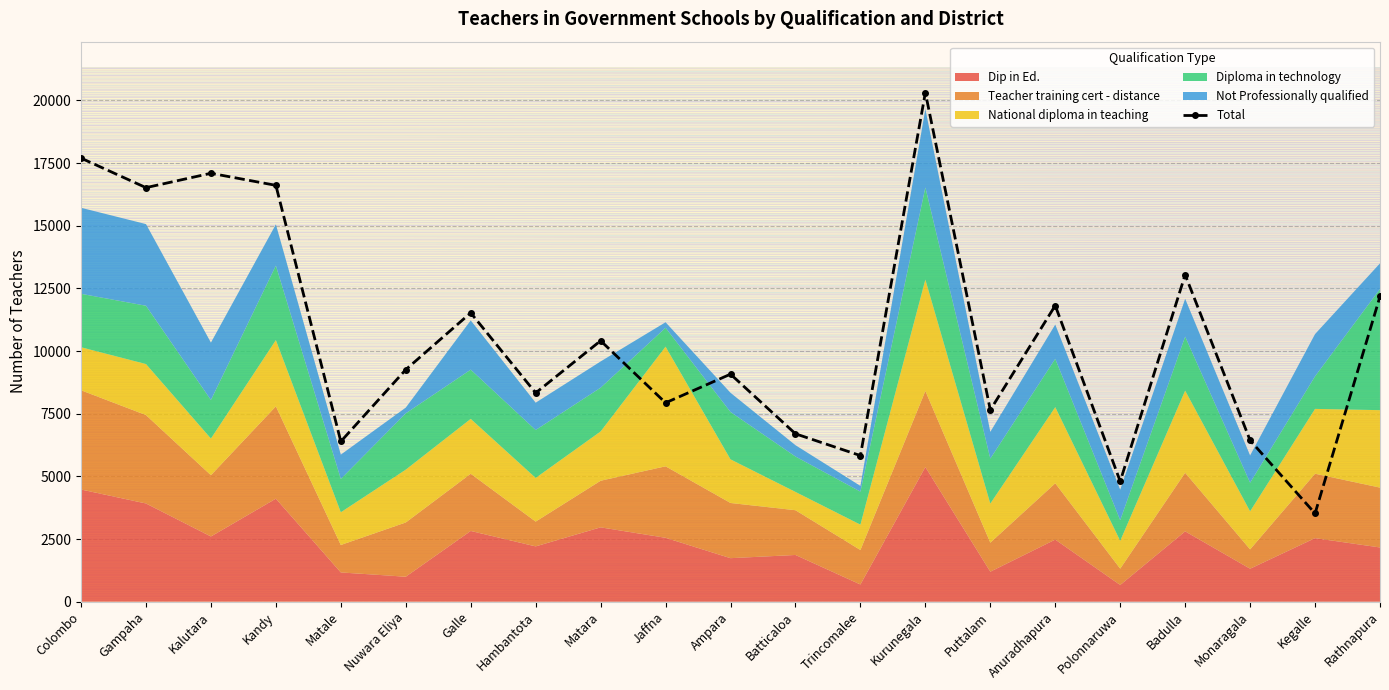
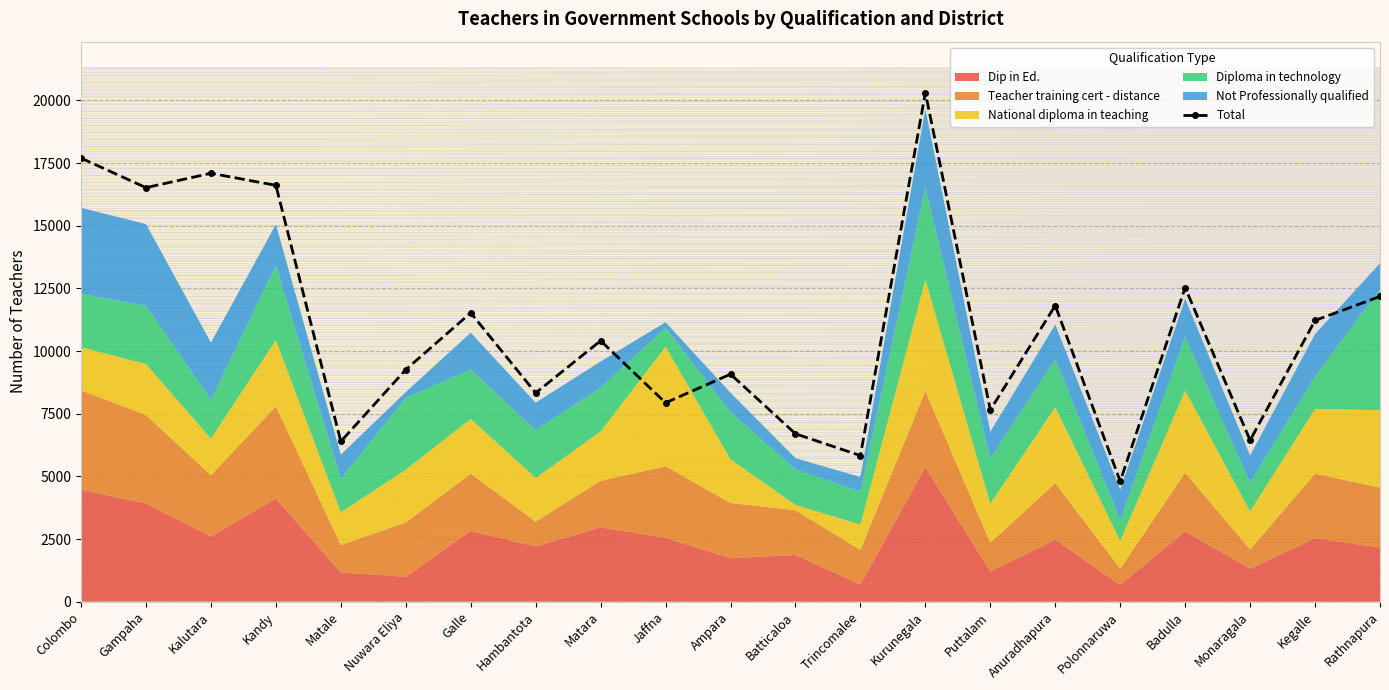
  {
    "Total": {
      "Colombo": 17700,
      "Gampaha": 16500,
      "Kalutara": 17100,
      "Kandy": 16600,
      "Matale": 6400,
      "Nuwara Eliya": 9300,
      "Galle": 11500,
      "Hambantota": 8300,
      "Matara": 10400,
      "Jaffna": 7900,
      "Ampara": 9100,
      "Batticaloa": 6700,
      "Trincomalee": 5800,
      "Kurunegala": 20300,
      "Puttalam": 7600,
      "Anuradhapura": 11800,
      "Polonnaruwa": 4800,
-     "Badulla": 13000,
+     "Badulla": 12500,
      "Monaragala": 6400,
-     "Kegalle": 3500,
+     "Kegalle": 11200,
      "Rathnapura": 12200
    },
    "National diploma in teaching": {
      "Colombo": 1700,
      "Gampaha": 2000,
      "Kalutara": 1500,
      "Kandy": 2600,
      "Matale": 1300,
      "Nuwara Eliya": 2100,
      "Galle": 2200,
      "Hambantota": 1700,
      "Matara": 2000,
      "Jaffna": 4800,
      "Ampara": 1700,
-     "Batticaloa": 700,
+     "Batticaloa": 200,
      "Trincomalee": 1000,
      "Kurunegala": 4400,
      "Puttalam": 1600,
      "Anuradhapura": 3000,
      "Polonnaruwa": 1100,
      "Badulla": 3300,
      "Monaragala": 1500,
      "Kegalle": 2600,
      "Rathnapura": 3100
    },
    "Diploma in technology": {
      "Colombo": 2100,
      "Gampaha": 2300,
      "Kalutara": 1500,
      "Kandy": 3000,
      "Matale": 1300,
-     "Nuwara Eliya": 2200,
+     "Nuwara Eliya": 2900,
      "Galle": 2000,
      "Hambantota": 1900,
      "Matara": 1700,
      "Jaffna": 800,
      "Ampara": 1900,
      "Batticaloa": 1400,
      "Trincomalee": 1300,
      "Kurunegala": 3700,
      "Puttalam": 1800,
      "Anuradhapura": 1900,
      "Polonnaruwa": 800,
      "Badulla": 2200,
      "Monaragala": 1100,
      "Kegalle": 1300,
      "Rathnapura": 4800
    },
    "Not Professionally qualified": {
      "Colombo": 3400,
      "Gampaha": 3300,
      "Kalutara": 2300,
      "Kandy": 1600,
      "Matale": 1000,
      "Nuwara Eliya": 200,
-     "Galle": 2000,
+     "Galle": 1500,
      "Hambantota": 1100,
      "Matara": 1000,
      "Jaffna": 200,
      "Ampara": 800,
      "Batticaloa": 500,
-     "Trincomalee": 200,
+     "Trincomalee": 600,
      "Kurunegala": 3100,
      "Puttalam": 1100,
      "Anuradhapura": 1400,
      "Polonnaruwa": 1200,
      "Badulla": 1500,
      "Monaragala": 1100,
      "Kegalle": 1700,
      "Rathnapura": 1000
    }
  }
